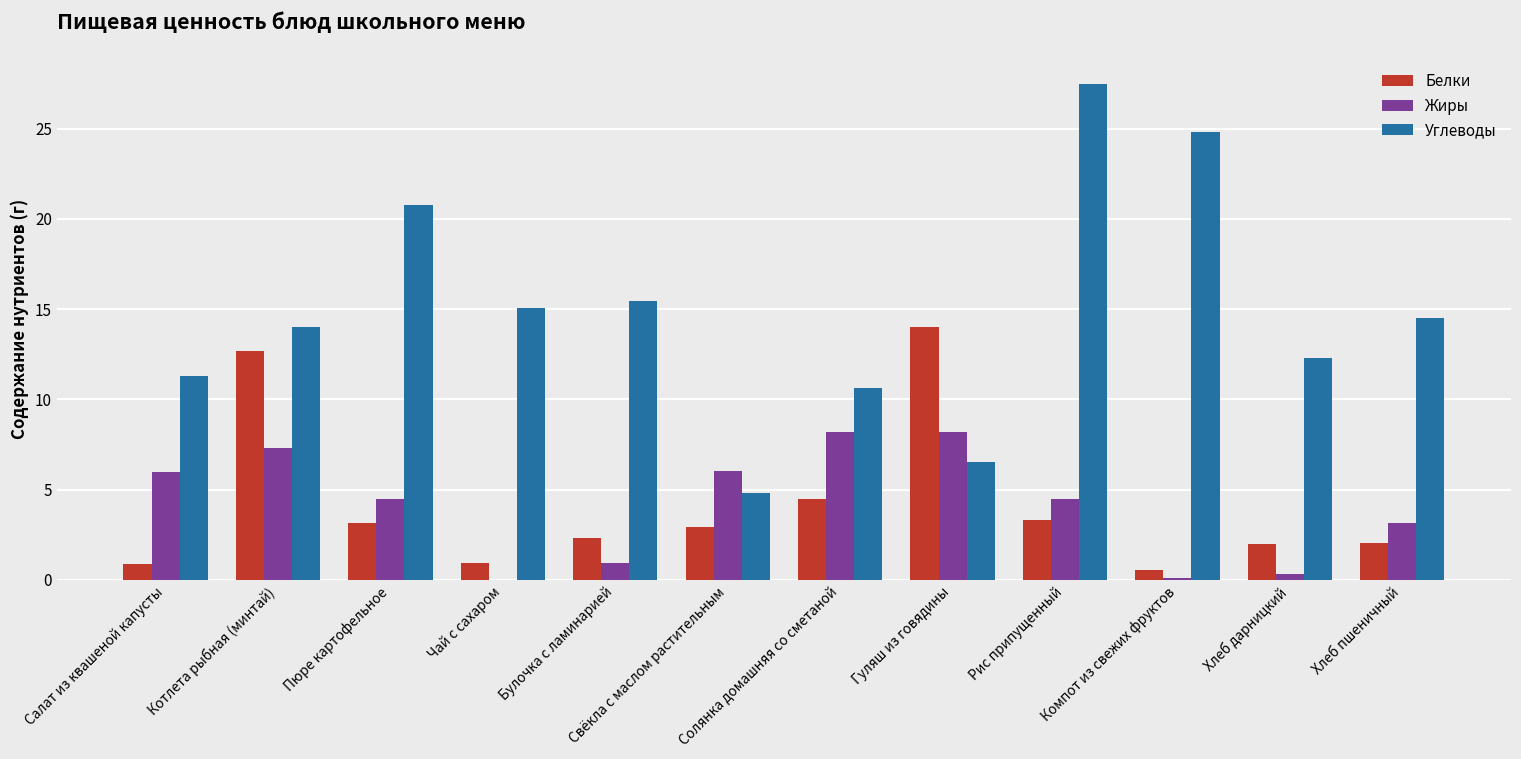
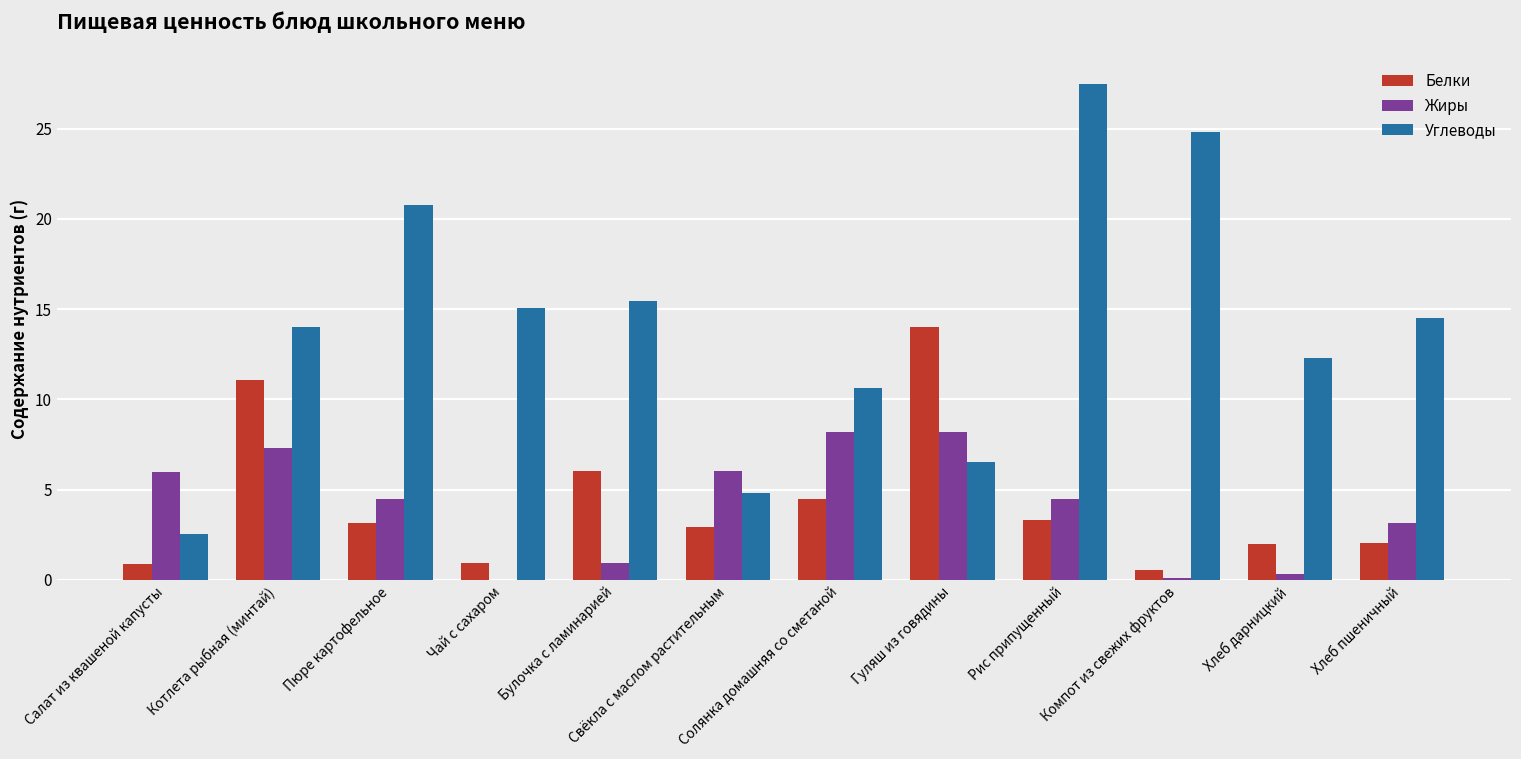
  {
    "Белки": {
      "Салат из квашеной капусты": 0.9,
-     "Котлета рыбная (минтай)": 12.7,
+     "Котлета рыбная (минтай)": 11.1,
      "Пюре картофельное": 3.2,
      "Чай с сахаром": 0.9,
-     "Булочка с ламинарией": 2.3,
+     "Булочка с ламинарией": 6.0,
      "Свёкла с маслом растительным": 2.9,
      "Солянка домашняя со сметаной": 4.5,
      "Гуляш из говядины": 14.0,
      "Рис припущенный": 3.3,
      "Компот из свежих фруктов": 0.5,
      "Хлеб дарницкий": 2.0,
      "Хлеб пшеничный": 2.0
    },
    "Жиры": {
      "Салат из квашеной капусты": 6.0,
      "Котлета рыбная (минтай)": 7.3,
      "Пюре картофельное": 4.5,
      "Чай с сахаром": 0.0,
      "Булочка с ламинарией": 0.9,
      "Свёкла с маслом растительным": 6.0,
      "Солянка домашняя со сметаной": 8.2,
      "Гуляш из говядины": 8.2,
      "Рис припущенный": 4.5,
      "Хлеб дарницкий": 0.3,
      "Хлеб пшеничный": 3.2
    },
    "Углеводы": {
-     "Салат из квашеной капусты": 11.3,
+     "Салат из квашеной капусты": 2.6,
      "Котлета рыбная (минтай)": 14.0,
      "Пюре картофельное": 20.8,
      "Чай с сахаром": 15.0,
      "Булочка с ламинарией": 15.5,
      "Свёкла с маслом растительным": 4.8,
      "Солянка домашняя со сметаной": 10.6,
      "Гуляш из говядины": 6.5,
      "Рис припущенный": 27.5,
      "Компот из свежих фруктов": 24.8,
      "Хлеб дарницкий": 12.3,
      "Хлеб пшеничный": 14.5
    }
  }
